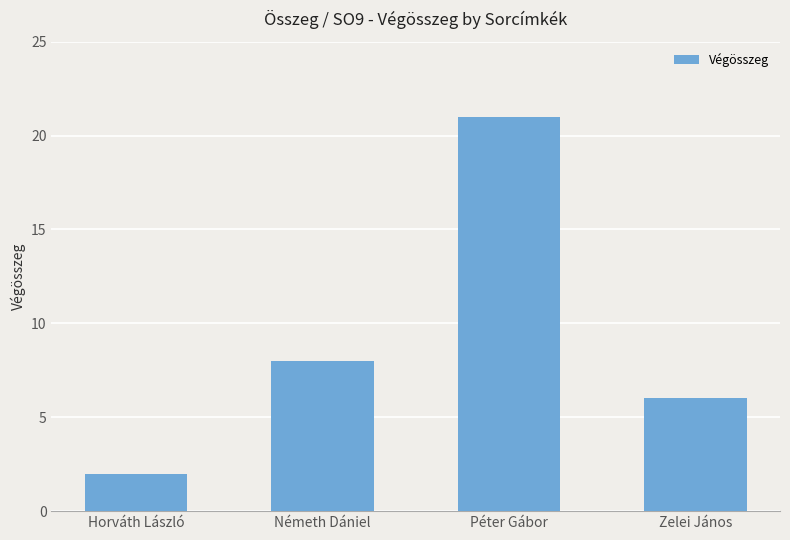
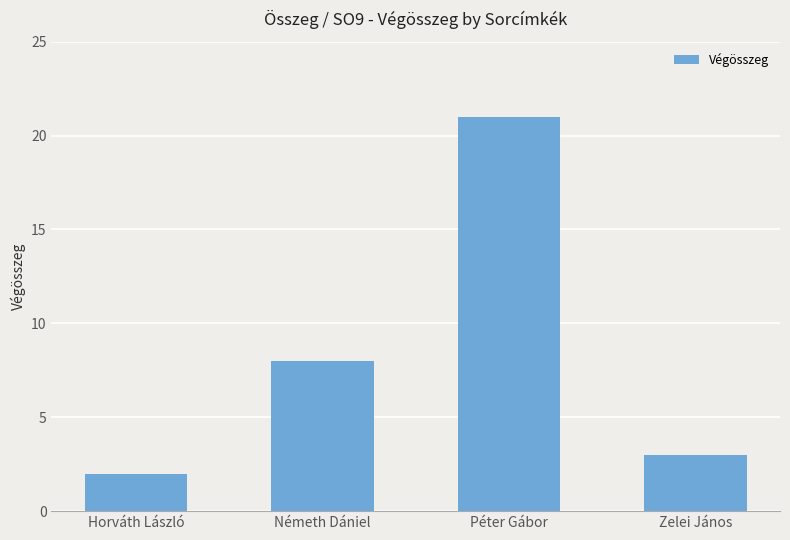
  {
    "Horváth László": 2,
    "Németh Dániel": 8,
    "Péter Gábor": 21,
-   "Zelei János": 6
+   "Zelei János": 3
  }
